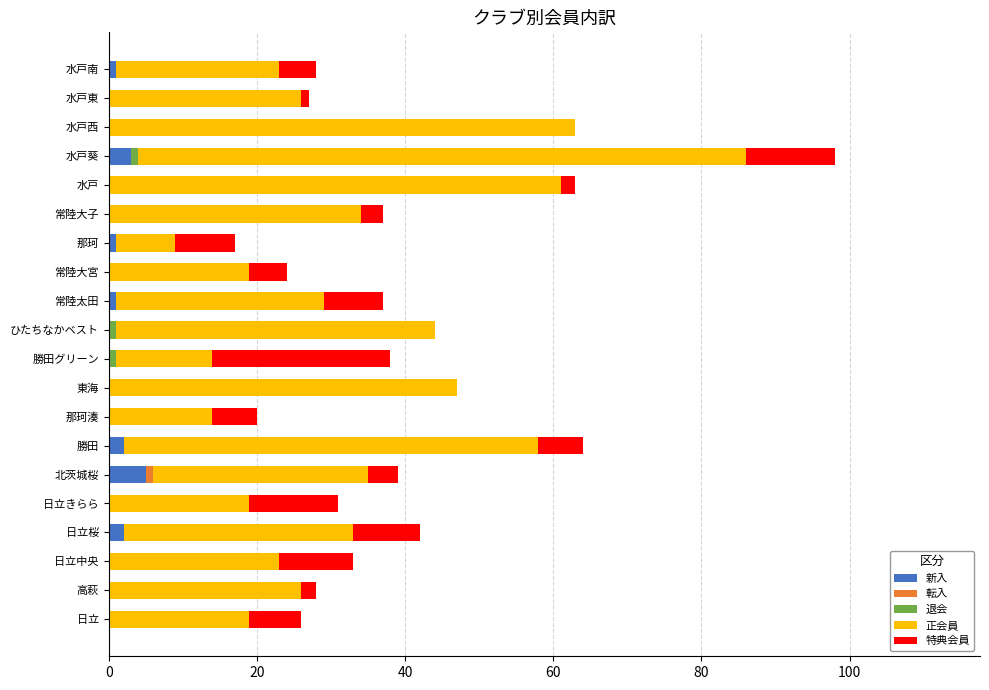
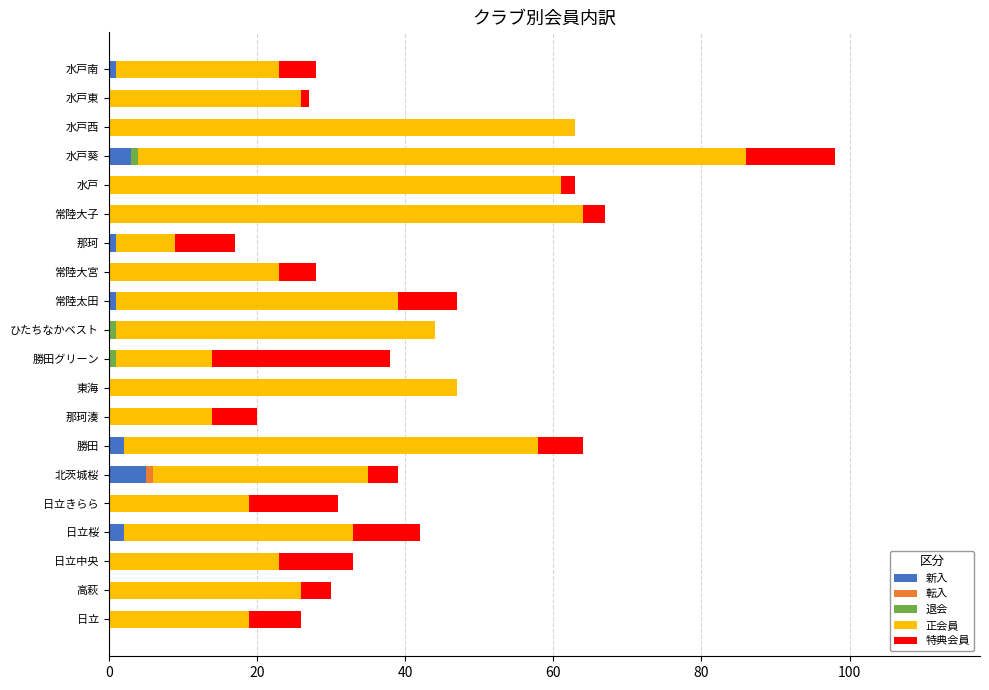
  {
    "新入": {
      "水戸南": 1,
      "水戸東": 0,
      "水戸西": 0,
      "水戸葵": 3,
      "水戸": 0,
      "常陸大子": 0,
      "那珂": 1,
      "常陸大宮": 0,
      "常陸太田": 1,
      "ひたちなかベスト": 0,
      "勝田グリーン": 0,
      "東海": 0,
      "那珂湊": 0,
      "勝田": 2,
      "北茨城桜": 5,
      "日立きらら": 0,
      "日立桜": 2,
      "日立中央": 0,
      "高萩": 0,
      "日立": 0
    },
    "正会員": {
      "水戸南": 22,
      "水戸東": 26,
      "水戸西": 63,
      "水戸葵": 82,
      "水戸": 61,
-     "常陸大子": 34,
+     "常陸大子": 64,
      "那珂": 8,
-     "常陸大宮": 19,
-     "常陸太田": 28,
+     "常陸大宮": 23,
+     "常陸太田": 38,
      "ひたちなかベスト": 43,
      "勝田グリーン": 13,
      "東海": 47,
      "那珂湊": 14,
      "勝田": 56,
      "北茨城桜": 29,
      "日立きらら": 19,
      "日立桜": 31,
      "日立中央": 23,
      "高萩": 26,
      "日立": 19
    },
    "特典会員": {
      "水戸南": 5,
      "水戸東": 1,
      "水戸西": 0,
      "水戸葵": 12,
      "水戸": 2,
      "常陸大子": 3,
      "那珂": 8,
      "常陸大宮": 5,
      "常陸太田": 8,
      "ひたちなかベスト": 0,
      "勝田グリーン": 24,
      "東海": 0,
      "那珂湊": 6,
      "勝田": 6,
      "北茨城桜": 4,
      "日立きらら": 12,
      "日立桜": 9,
      "日立中央": 10,
-     "高萩": 2,
+     "高萩": 4,
      "日立": 7
    }
  }
